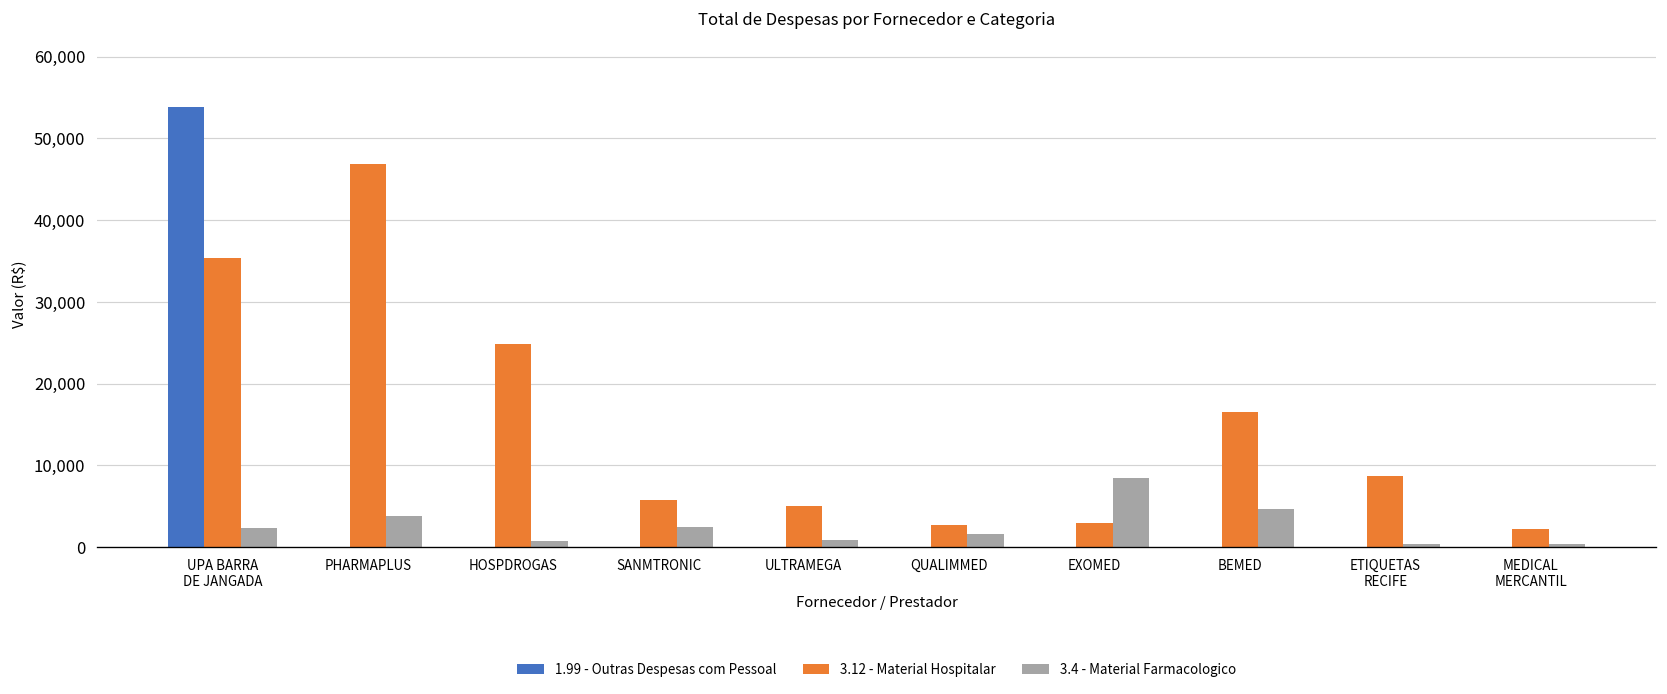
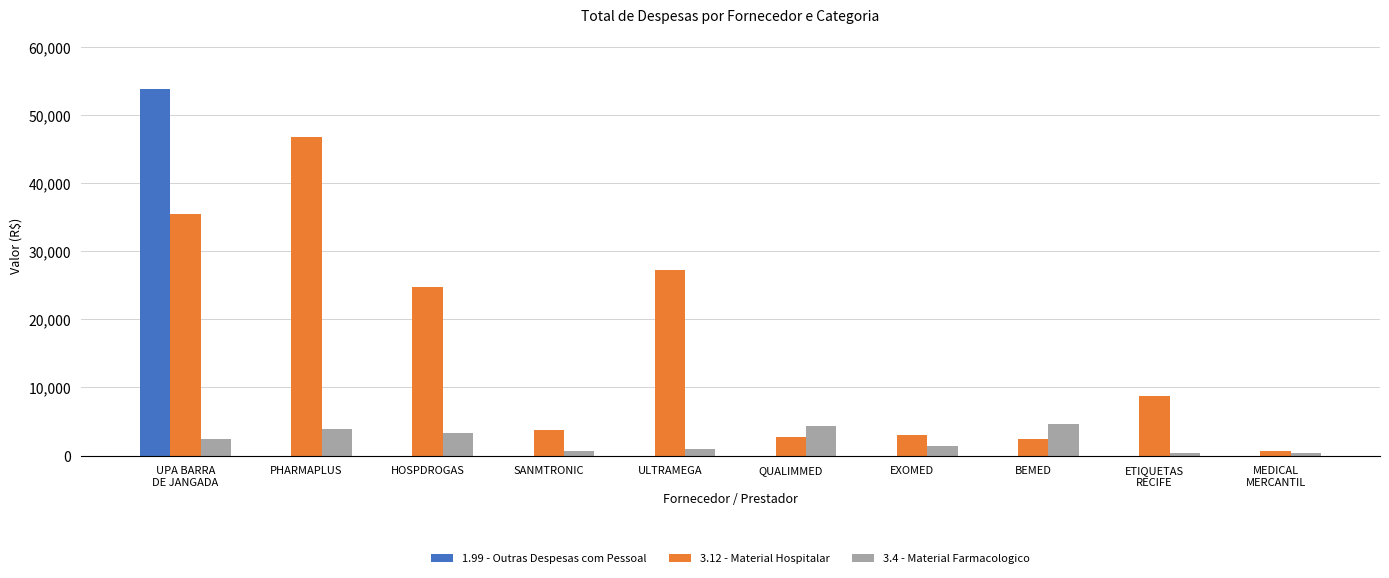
  {
    "1.99 - Outras Despesas com Pessoal": {
      "UPA BARRA DE JANGADA": "54,000",
      "PHARMAPLUS": "0",
      "HOSPDROGAS": "0",
      "SANMTRONIC": "0",
      "ULTRAMEGA": "0",
      "QUALIMMED": "0",
      "EXOMED": "0",
      "BEMED": "0",
      "ETIQUETAS RECIFE": "0",
      "MEDICAL MERCANTIL": "0"
    },
    "3.12 - Material Hospitalar": {
      "UPA BARRA DE JANGADA": "35,000",
      "PHARMAPLUS": "47,000",
      "HOSPDROGAS": "25,000",
-     "SANMTRONIC": "6,000",
-     "ULTRAMEGA": "5,000",
+     "SANMTRONIC": "4,000",
+     "ULTRAMEGA": "27,000",
      "QUALIMMED": "3,000",
      "EXOMED": "3,000",
-     "BEMED": "16,000",
+     "BEMED": "3,000",
      "ETIQUETAS RECIFE": "9,000",
-     "MEDICAL MERCANTIL": "2,000"
+     "MEDICAL MERCANTIL": "1,000"
    },
    "3.4 - Material Farmacologico": {
      "UPA BARRA DE JANGADA": "2,000",
      "PHARMAPLUS": "4,000",
-     "HOSPDROGAS": "1,000",
-     "SANMTRONIC": "2,000",
+     "HOSPDROGAS": "3,000",
+     "SANMTRONIC": "1,000",
      "ULTRAMEGA": "1,000",
-     "QUALIMMED": "2,000",
-     "EXOMED": "8,000",
+     "QUALIMMED": "4,000",
+     "EXOMED": "1,000",
      "BEMED": "5,000"
    }
  }
